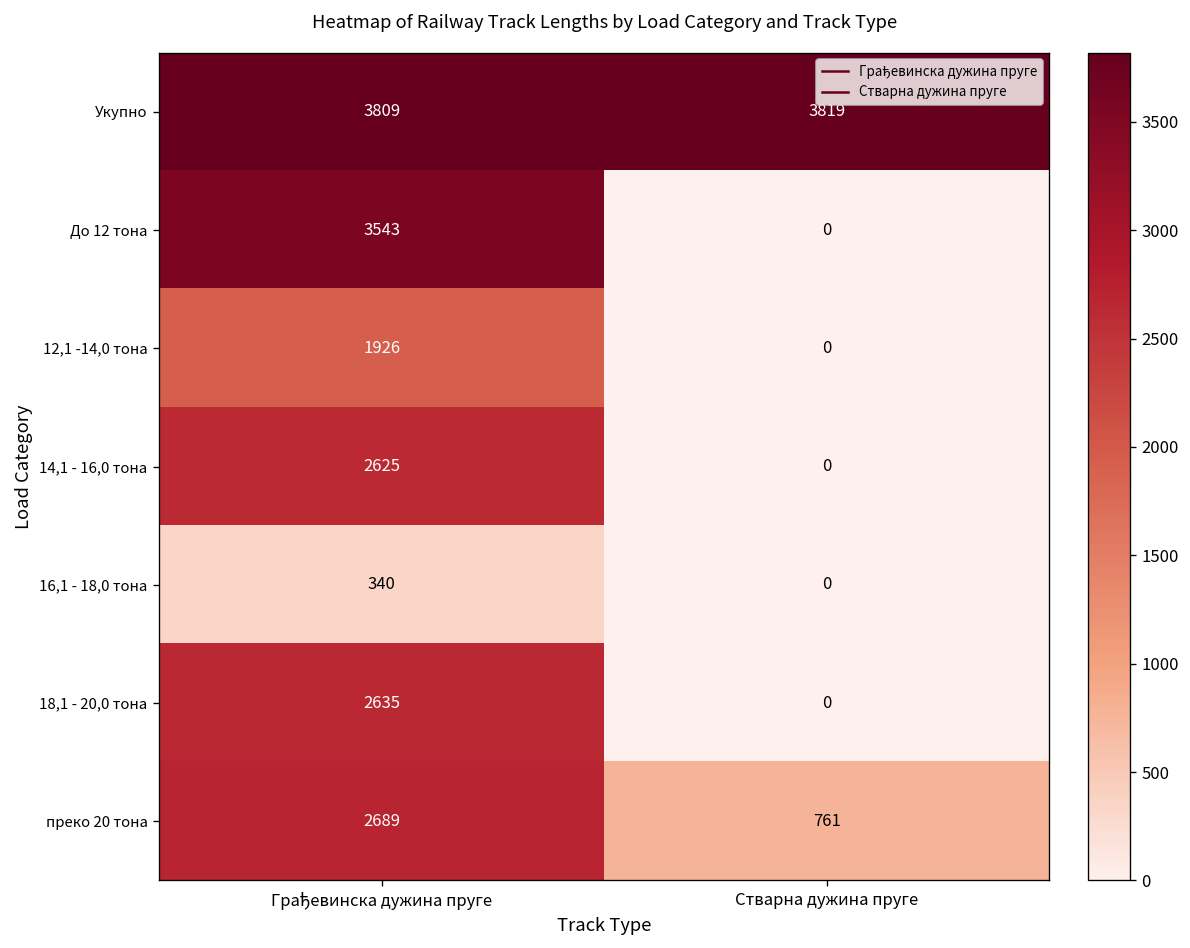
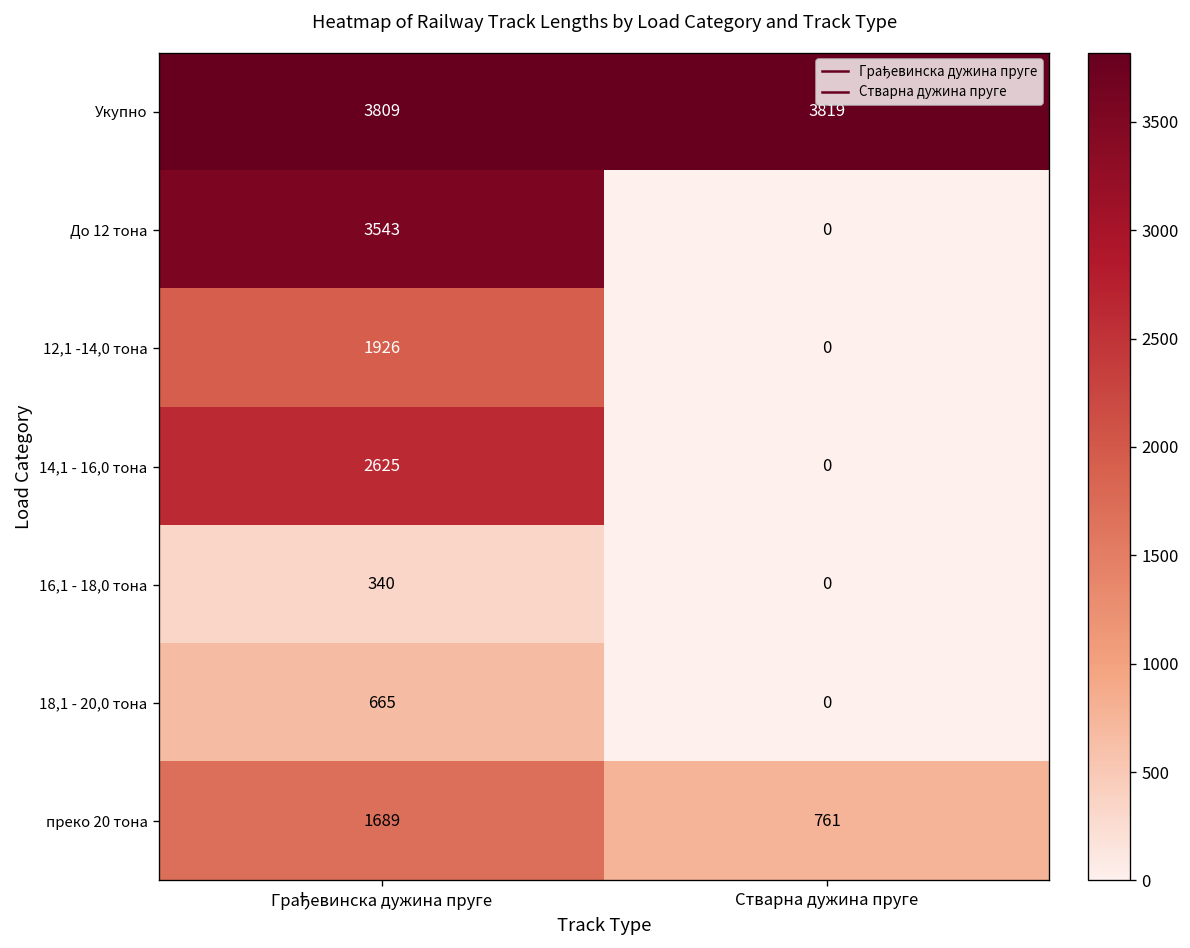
  {
    "Укупно": {
      "Грађевинска дужина пруге": 3809,
      "Стварна дужина пруге": 3819
    },
    "До 12 тона": {
      "Грађевинска дужина пруге": 3543,
      "Стварна дужина пруге": 0
    },
    "12,1 -14,0 тона": {
      "Грађевинска дужина пруге": 1926,
      "Стварна дужина пруге": 0
    },
    "14,1 - 16,0 тона": {
      "Грађевинска дужина пруге": 2625,
      "Стварна дужина пруге": 0
    },
    "16,1 - 18,0 тона": {
      "Грађевинска дужина пруге": 340,
      "Стварна дужина пруге": 0
    },
    "18,1 - 20,0 тона": {
-     "Грађевинска дужина пруге": 2635,
+     "Грађевинска дужина пруге": 665,
      "Стварна дужина пруге": 0
    },
    "преко 20 тона": {
-     "Грађевинска дужина пруге": 2689,
+     "Грађевинска дужина пруге": 1689,
      "Стварна дужина пруге": 761
    }
  }
